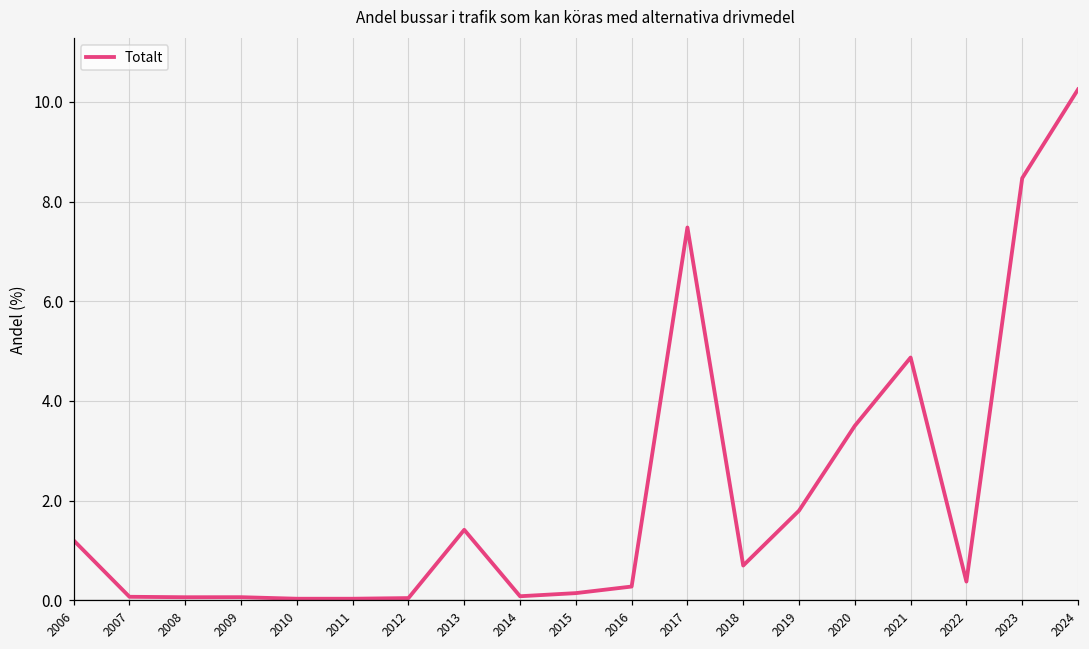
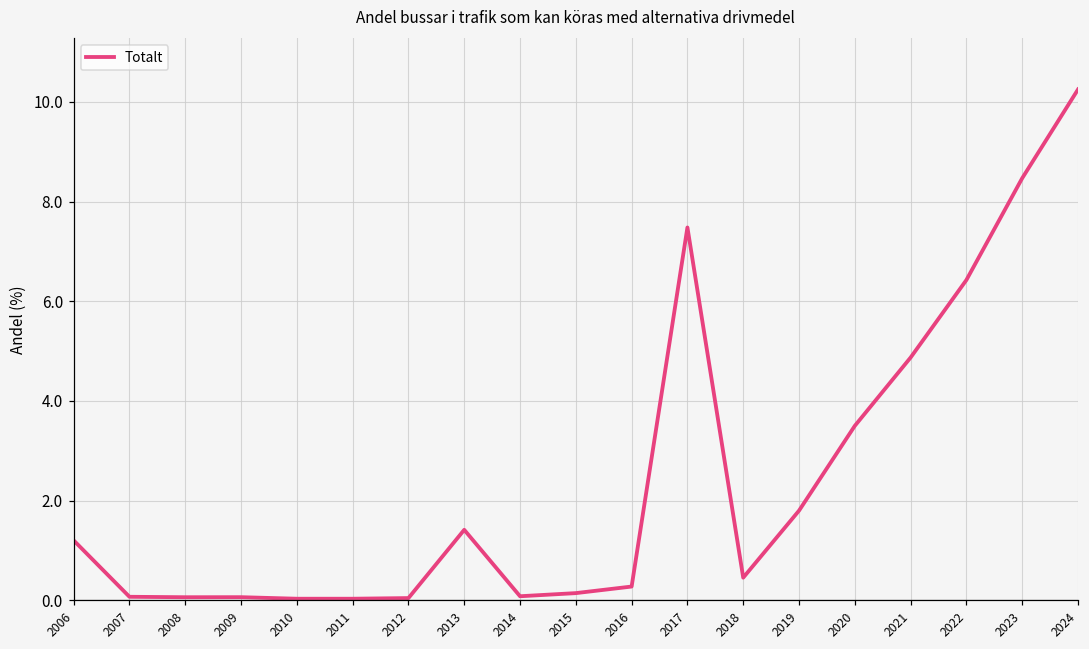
  {
    "2006": 1.2,
    "2007": 0.1,
    "2008": 0.1,
    "2009": 0.1,
    "2010": 0.0,
    "2011": 0.0,
    "2012": 0.0,
    "2013": 1.4,
    "2014": 0.1,
    "2015": 0.1,
    "2016": 0.3,
    "2017": 7.5,
-   "2018": 0.7,
+   "2018": 0.5,
    "2019": 1.8,
    "2020": 3.5,
    "2021": 4.9,
-   "2022": 0.4,
+   "2022": 6.4,
    "2023": 8.5,
    "2024": 10.3
  }
